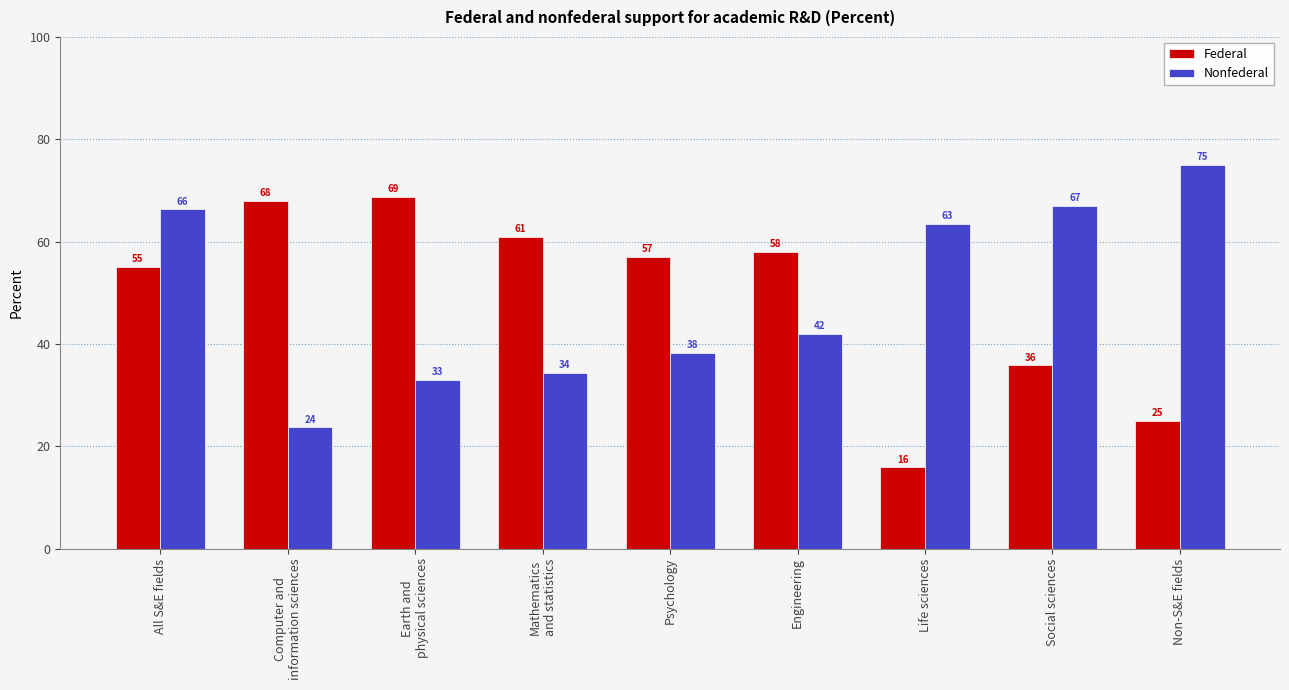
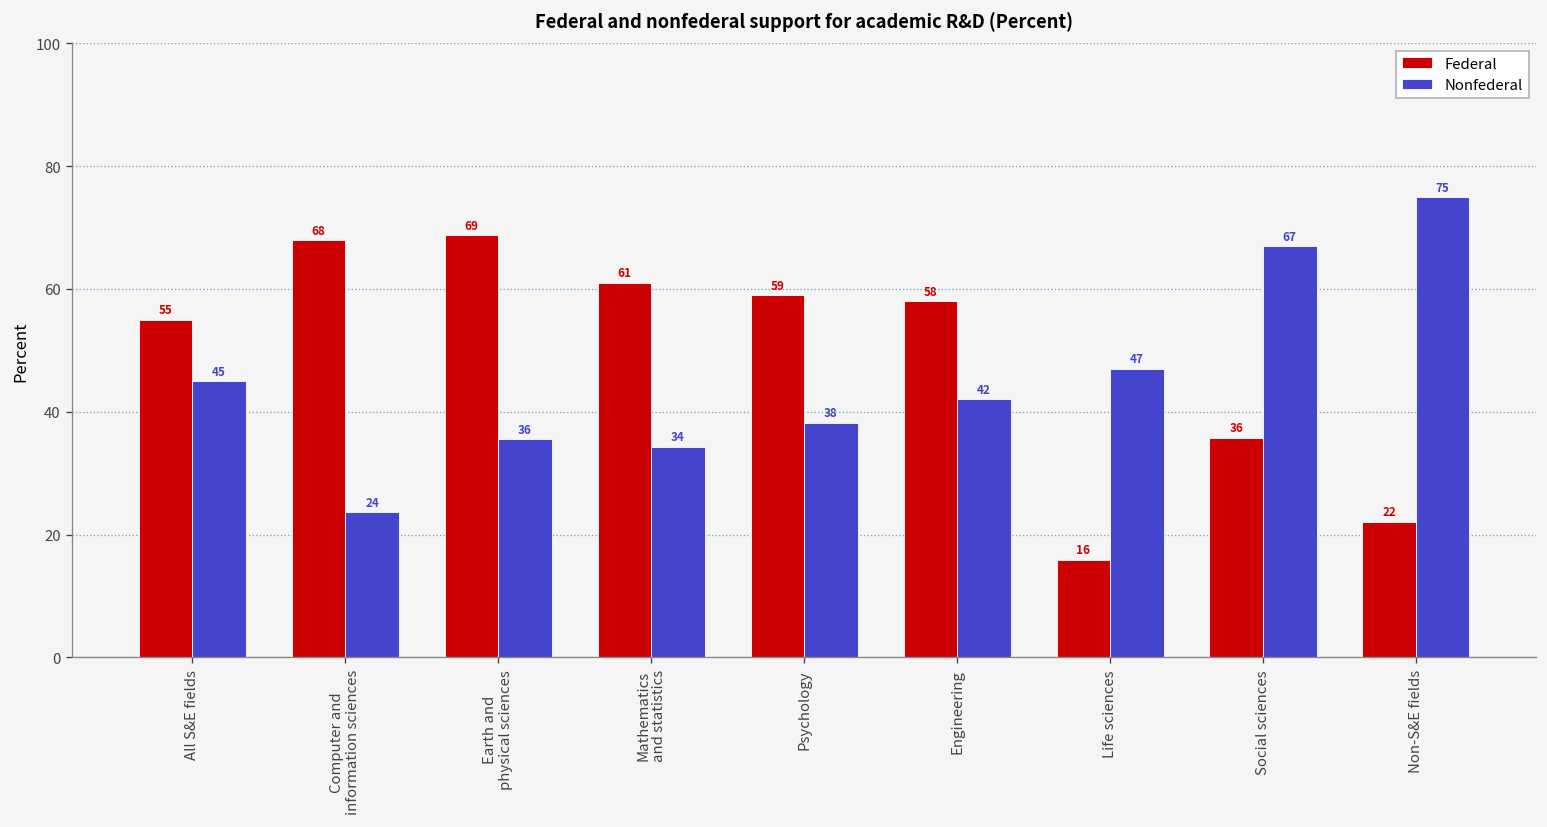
  {
    "Federal": {
      "All S&E fields": 55,
      "Computer and information sciences": 68,
      "Earth and physical sciences": 69,
      "Mathematics and statistics": 61,
-     "Psychology": 57,
+     "Psychology": 59,
      "Engineering": 58,
      "Life sciences": 16,
      "Social sciences": 36,
-     "Non-S&E fields": 25
+     "Non-S&E fields": 22
    },
    "Nonfederal": {
-     "All S&E fields": 66,
+     "All S&E fields": 45,
      "Computer and information sciences": 24,
-     "Earth and physical sciences": 33,
+     "Earth and physical sciences": 36,
      "Mathematics and statistics": 34,
      "Psychology": 38,
      "Engineering": 42,
-     "Life sciences": 63,
+     "Life sciences": 47,
      "Social sciences": 67,
      "Non-S&E fields": 75
    }
  }
